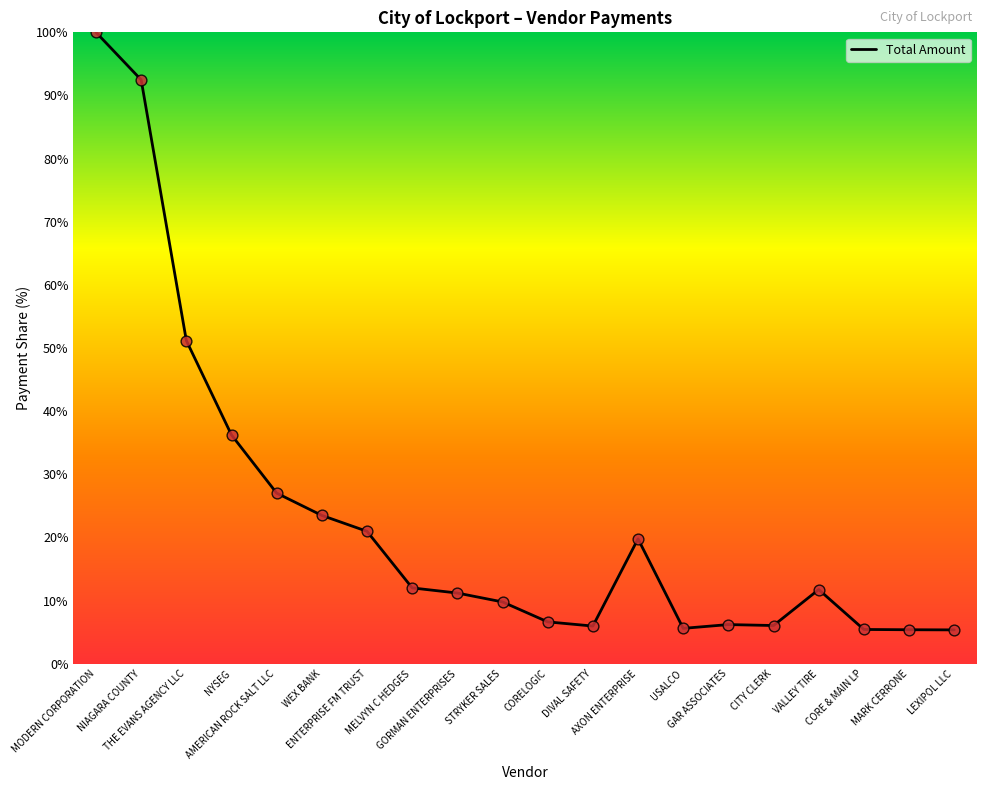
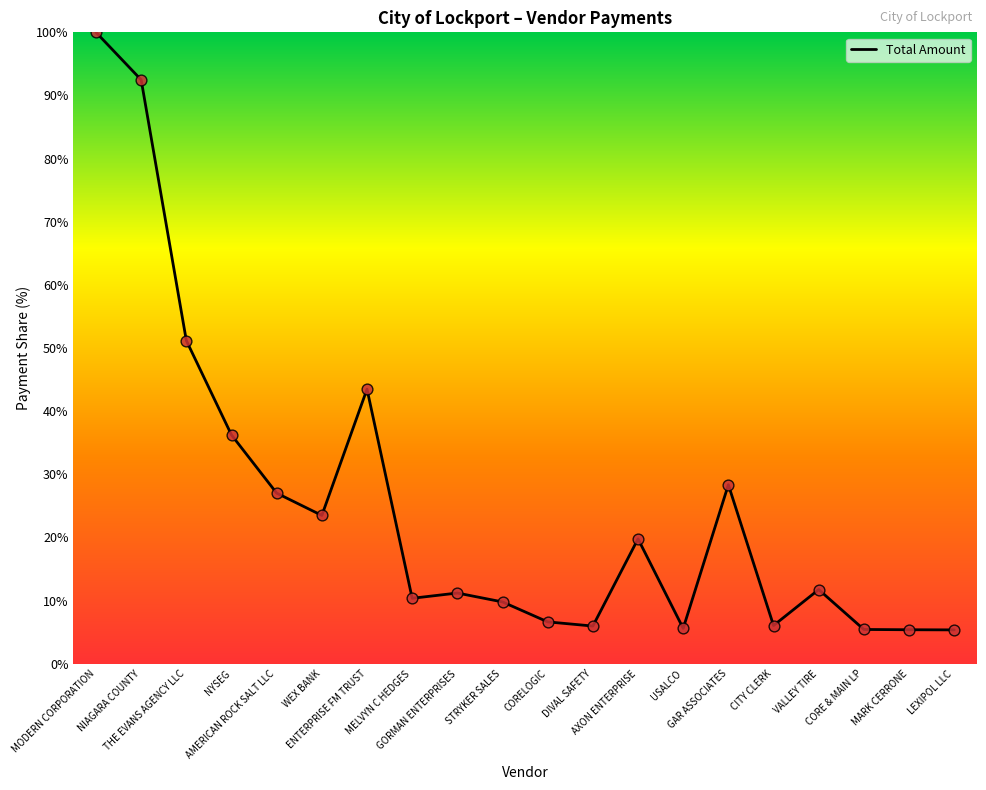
  {
    "MODERN CORPORATION": "100%",
    "NIAGARA COUNTY": "92%",
    "THE EVANS AGENCY LLC": "51%",
    "NYSEG": "36%",
    "AMERICAN ROCK SALT LLC": "27%",
    "WEX BANK": "23%",
-   "ENTERPRISE FM TRUST": "21%",
-   "MELVYN C HEDGES": "12%",
+   "ENTERPRISE FM TRUST": "43%",
+   "MELVYN C HEDGES": "10%",
    "GORMAN ENTERPRISES": "11%",
    "STRYKER SALES": "10%",
    "CORELOGIC": "7%",
    "DIVAL SAFETY": "6%",
    "AXON ENTERPRISE": "20%",
    "USALCO": "6%",
-   "GAR ASSOCIATES": "6%",
+   "GAR ASSOCIATES": "28%",
    "CITY CLERK": "6%",
    "VALLEY TIRE": "12%",
    "CORE & MAIN LP": "5%",
    "MARK CERRONE": "5%",
    "LEXIPOL LLC": "5%"
  }
